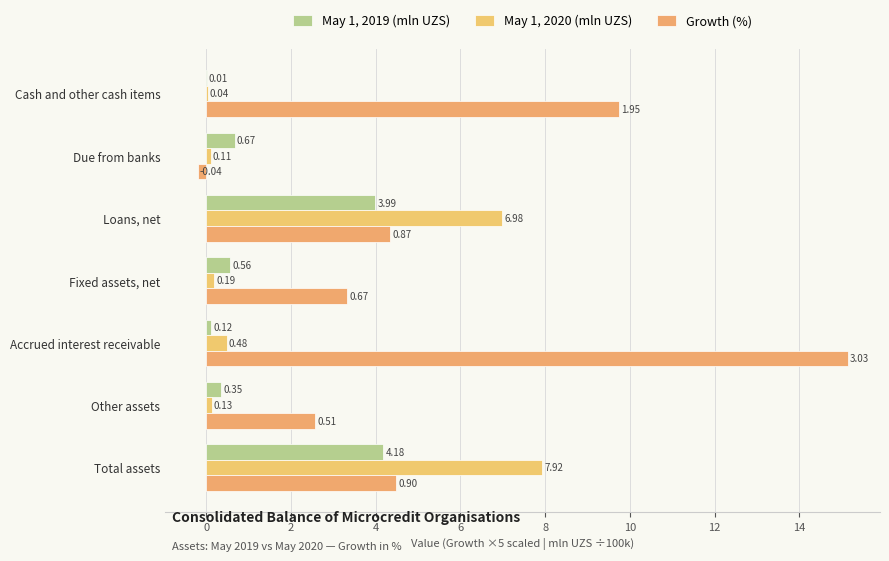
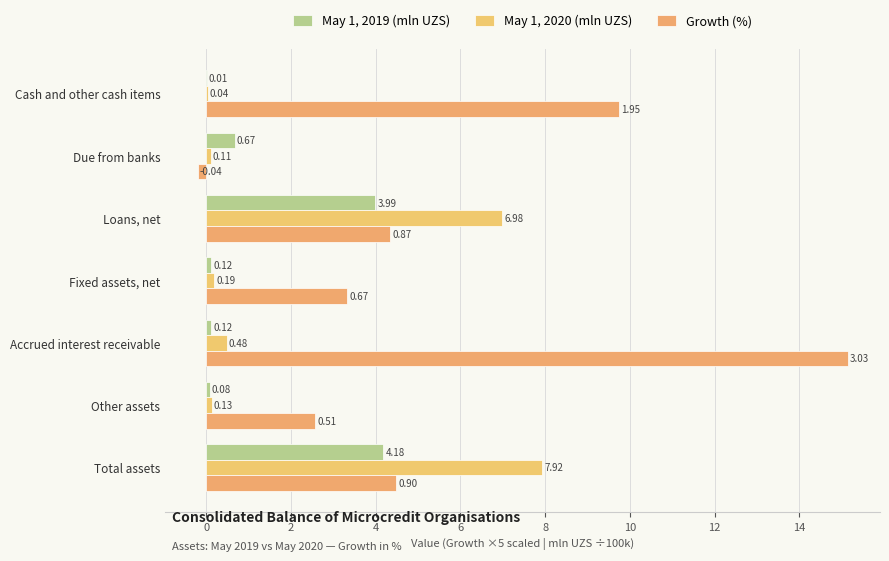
  {
    "May 1, 2019 (mln UZS)": {
      "Cash and other cash items": 0.01,
      "Due from banks": 0.67,
      "Loans, net": 3.99,
-     "Fixed assets, net": 0.56,
+     "Fixed assets, net": 0.12,
      "Accrued interest receivable": 0.12,
-     "Other assets": 0.35,
+     "Other assets": 0.08,
      "Total assets": 4.18
    }
  }
